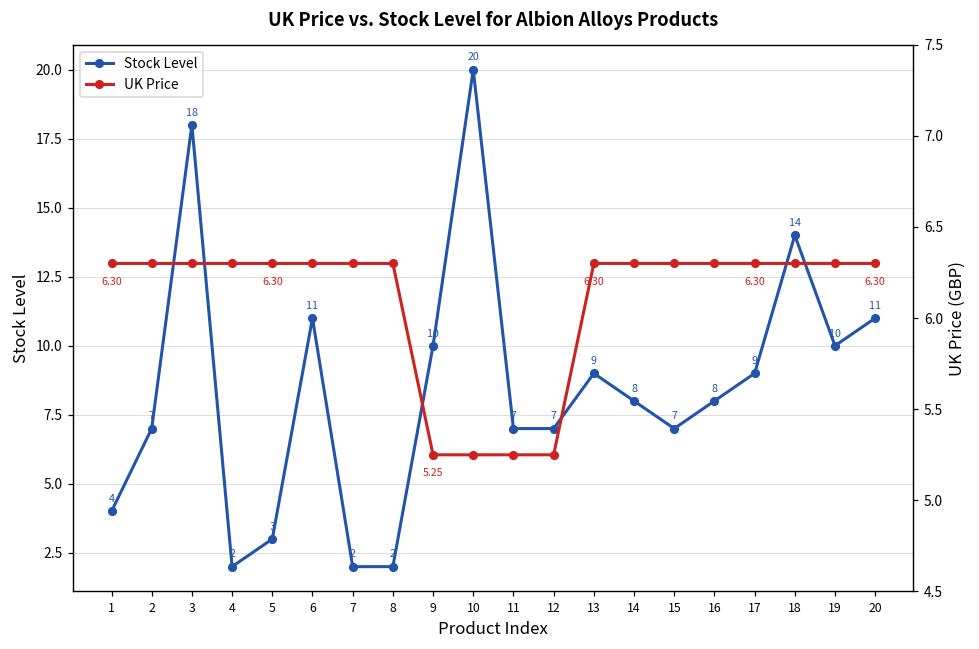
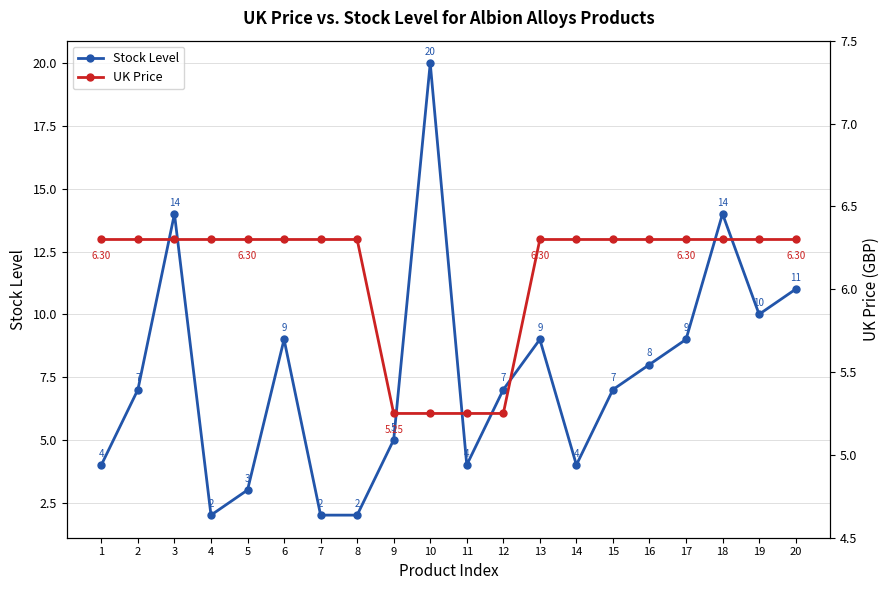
  {
    "Stock Level": {
      "1": 4,
      "2": 7,
-     "3": 18,
+     "3": 14,
      "4": 2,
      "5": 3,
-     "6": 11,
+     "6": 9,
      "7": 2,
      "8": 2,
-     "9": 10,
+     "9": 5,
      "10": 20,
-     "11": 7,
+     "11": 4,
      "12": 7,
      "13": 9,
-     "14": 8,
+     "14": 4,
      "15": 7,
      "16": 8,
      "17": 9,
      "18": 14,
      "19": 10,
      "20": 11
    },
    "UK Price": {
      "1": 6.30,
      "5": 6.30,
      "13": 6.30,
      "17": 6.30,
      "20": 6.30
    }
  }
